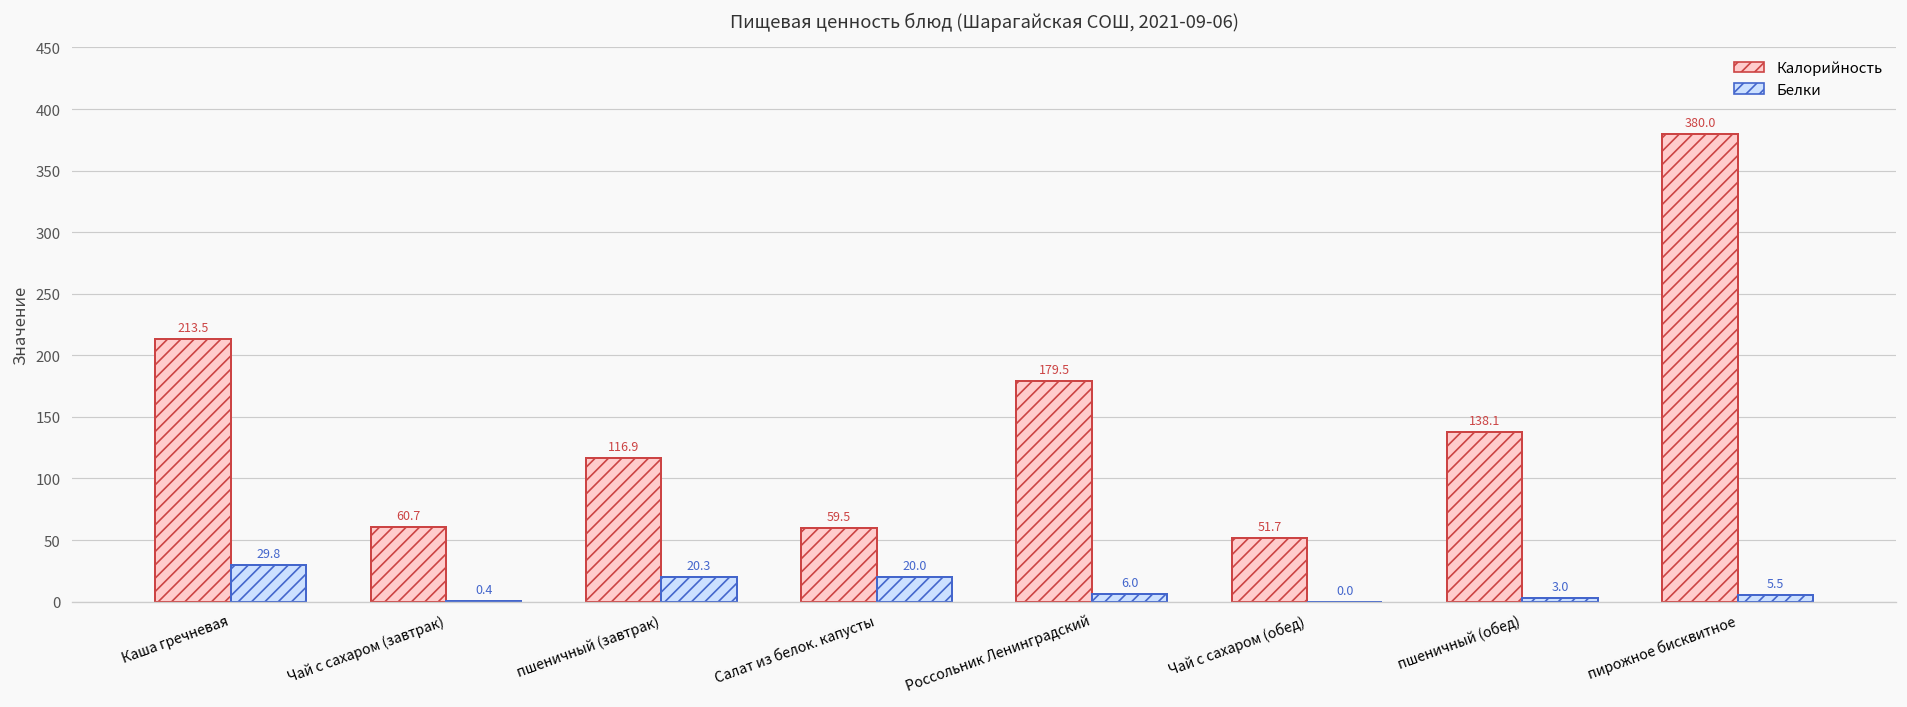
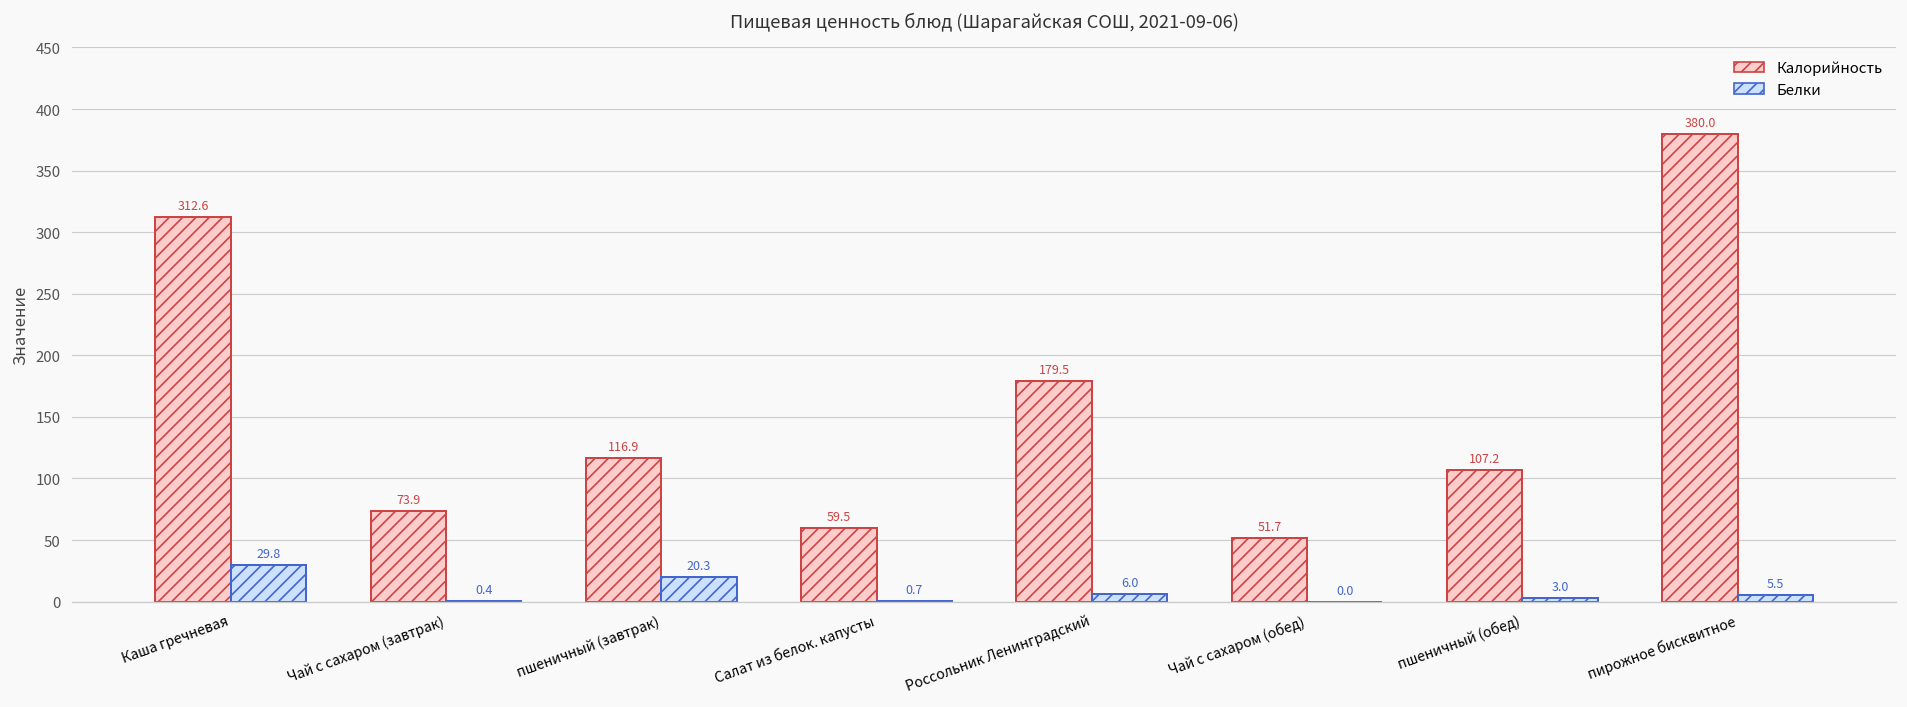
  {
    "Калорийность": {
-     "Каша гречневая": 213.5,
-     "Чай с сахаром (завтрак)": 60.7,
+     "Каша гречневая": 312.6,
+     "Чай с сахаром (завтрак)": 73.9,
      "пшеничный (завтрак)": 116.9,
      "Салат из белок. капусты": 59.5,
      "Россольник Ленинградский": 179.5,
      "Чай с сахаром (обед)": 51.7,
-     "пшеничный (обед)": 138.1,
+     "пшеничный (обед)": 107.2,
      "пирожное бисквитное": 380.0
    },
    "Белки": {
      "Каша гречневая": 29.8,
      "Чай с сахаром (завтрак)": 0.4,
      "пшеничный (завтрак)": 20.3,
-     "Салат из белок. капусты": 20.0,
+     "Салат из белок. капусты": 0.7,
      "Россольник Ленинградский": 6.0,
      "Чай с сахаром (обед)": 0.0,
      "пшеничный (обед)": 3.0,
      "пирожное бисквитное": 5.5
    }
  }
